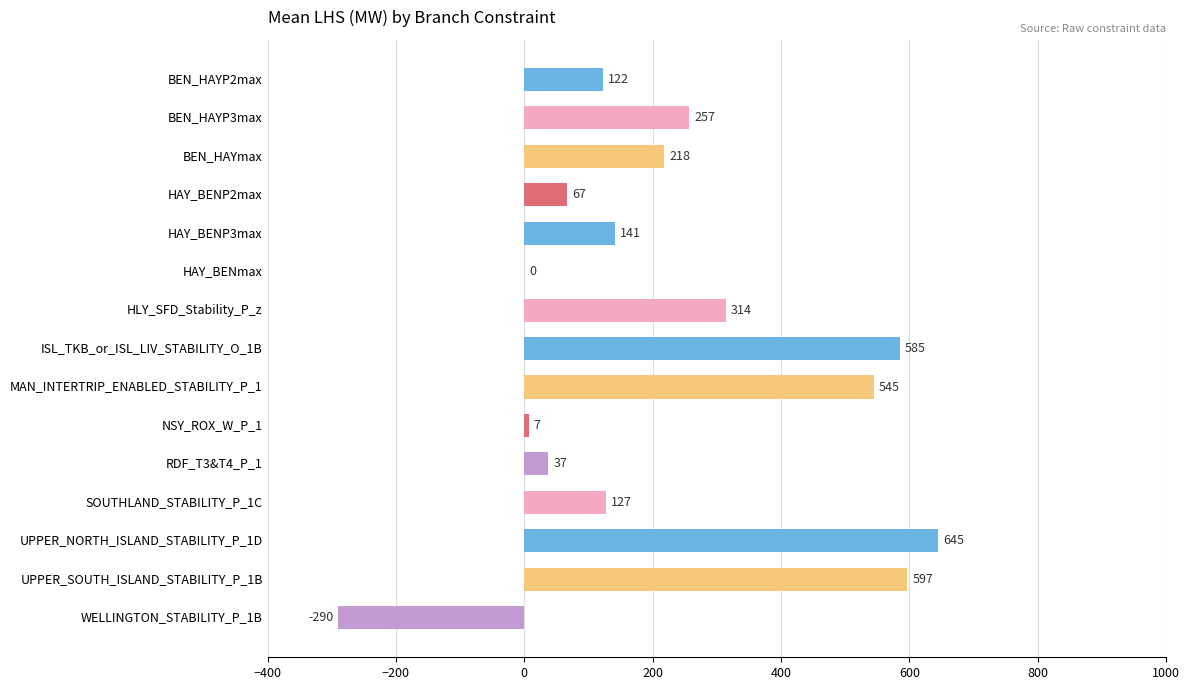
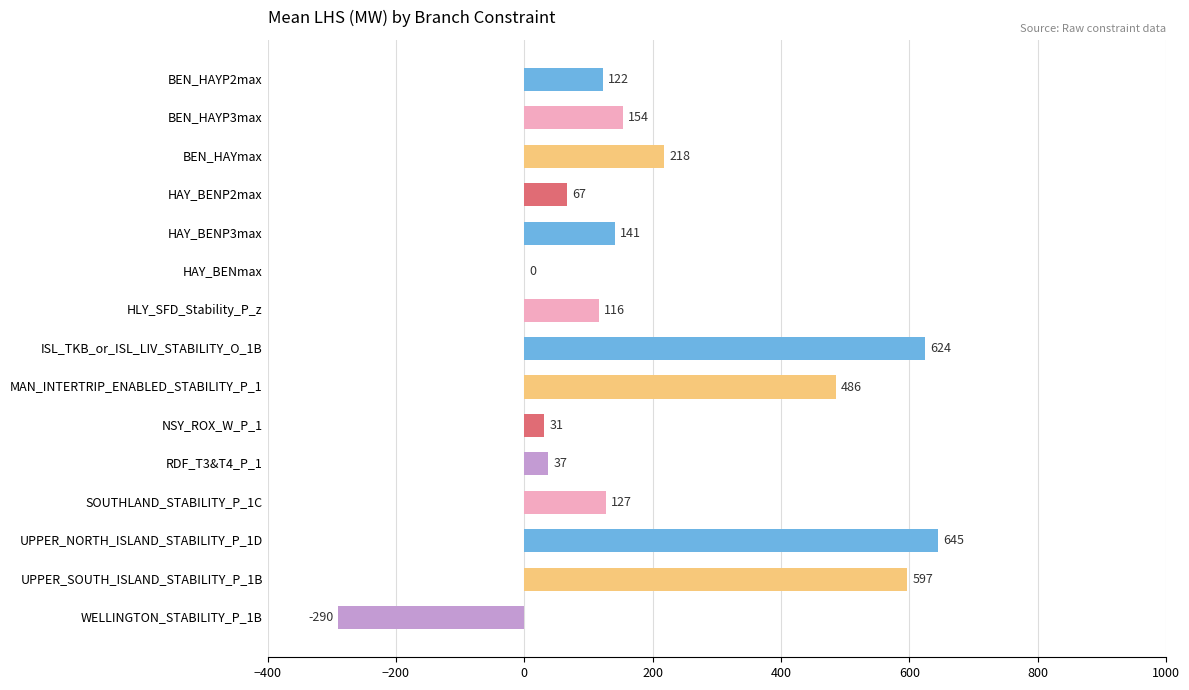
  {
    "BEN_HAYP2max": 122,
-   "BEN_HAYP3max": 257,
+   "BEN_HAYP3max": 154,
    "BEN_HAYmax": 218,
    "HAY_BENP2max": 67,
    "HAY_BENP3max": 141,
    "HAY_BENmax": 0,
-   "HLY_SFD_Stability_P_z": 314,
-   "ISL_TKB_or_ISL_LIV_STABILITY_O_1B": 585,
-   "MAN_INTERTRIP_ENABLED_STABILITY_P_1": 545,
-   "NSY_ROX_W_P_1": 7,
+   "HLY_SFD_Stability_P_z": 116,
+   "ISL_TKB_or_ISL_LIV_STABILITY_O_1B": 624,
+   "MAN_INTERTRIP_ENABLED_STABILITY_P_1": 486,
+   "NSY_ROX_W_P_1": 31,
    "RDF_T3&T4_P_1": 37,
    "SOUTHLAND_STABILITY_P_1C": 127,
    "UPPER_NORTH_ISLAND_STABILITY_P_1D": 645,
    "UPPER_SOUTH_ISLAND_STABILITY_P_1B": 597,
    "WELLINGTON_STABILITY_P_1B": -290
  }
